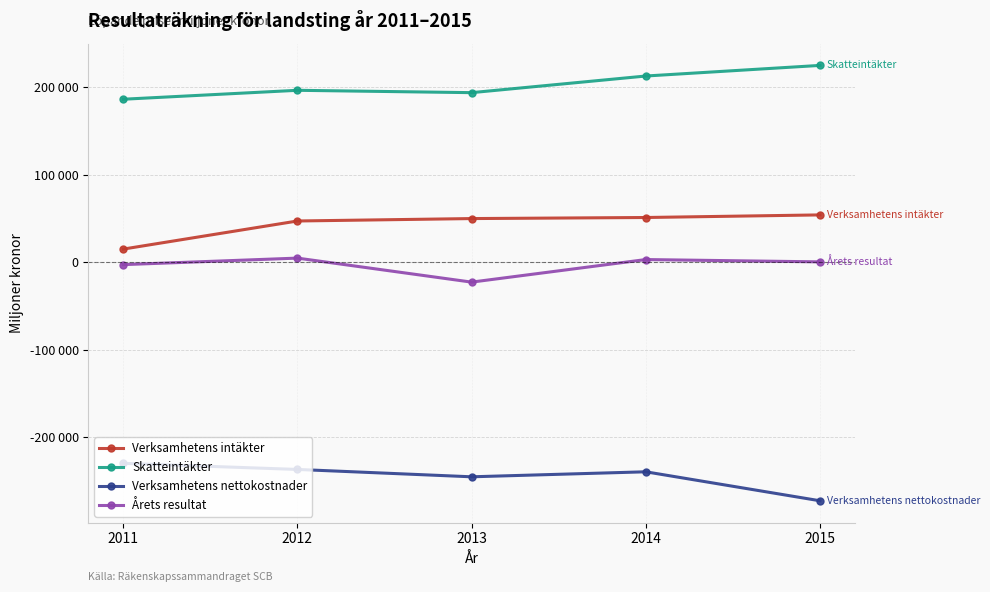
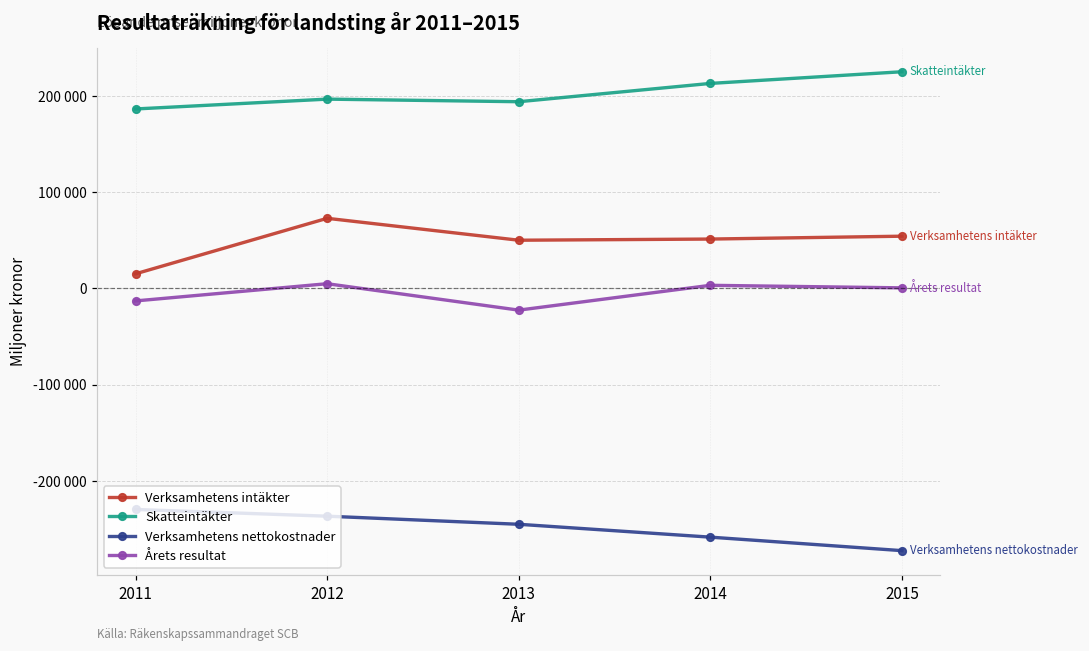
  {
    "Verksamhetens intäkter": {
      "2011": 20000,
-     "2012": 50000,
+     "2012": 70000,
      "2013": 50000,
      "2014": 50000,
      "2015": 50000
    },
    "Skatteintäkter": {
      "2011": 190000,
      "2012": 200000,
      "2013": 190000,
      "2014": 210000,
      "2015": 230000
    },
    "Verksamhetens nettokostnader": {
      "2013": -240000,
-     "2014": -240000,
+     "2014": -260000,
      "2015": -270000
    },
    "Årets resultat": {
-     "2011": 0,
+     "2011": -10000,
      "2012": 0,
      "2013": -20000,
      "2014": 0,
      "2015": 0
    }
  }
